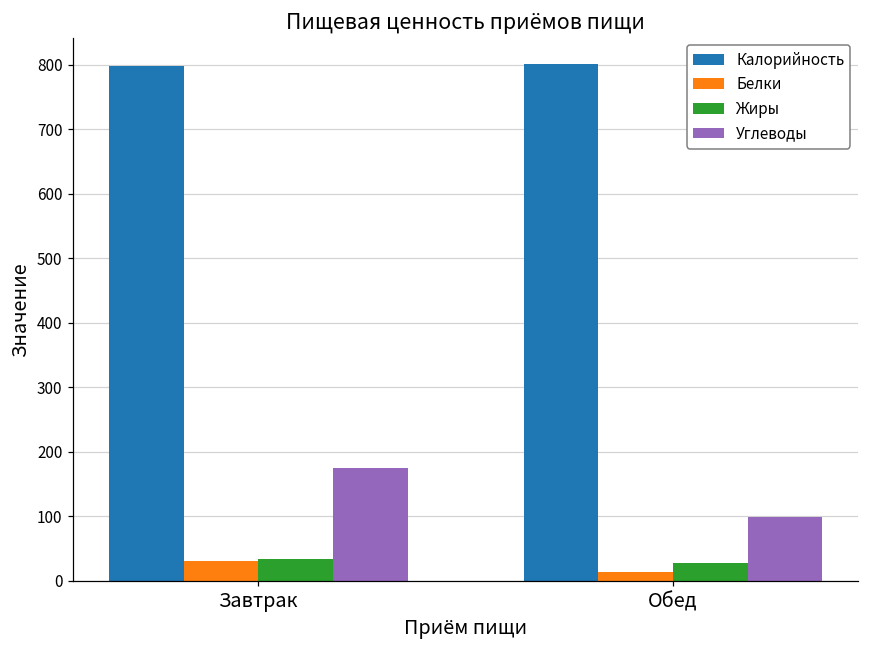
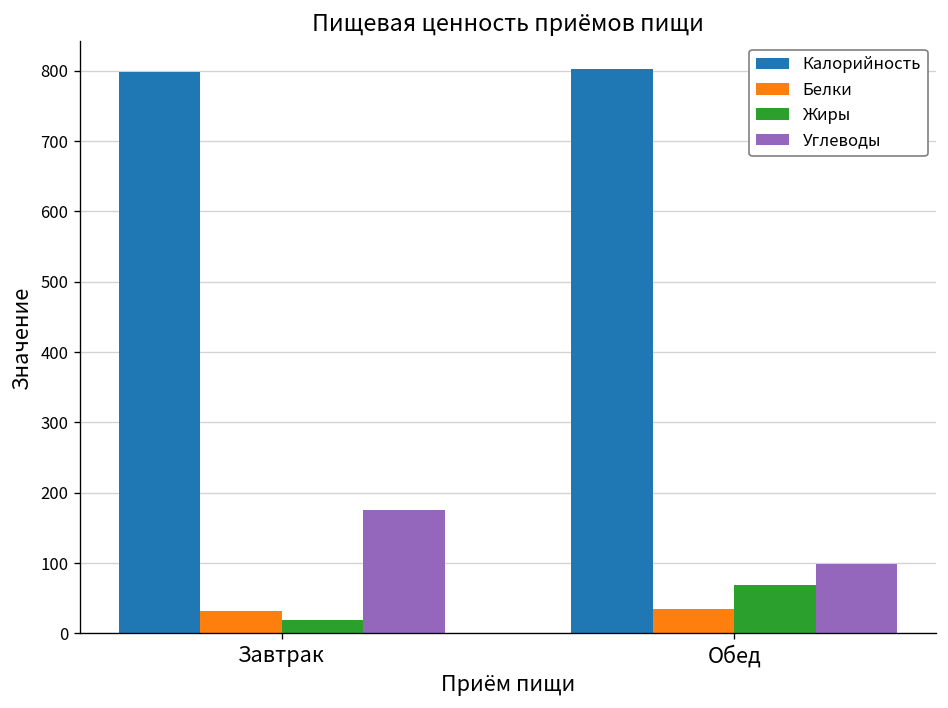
  {
    "Калорийность": {
      "Завтрак": 800,
      "Обед": 800
    },
    "Белки": {
      "Завтрак": 30,
-     "Обед": 10
+     "Обед": 30
    },
    "Жиры": {
-     "Завтрак": 30,
-     "Обед": 30
+     "Завтрак": 20,
+     "Обед": 70
    },
    "Углеводы": {
      "Завтрак": 180,
      "Обед": 100
    }
  }
